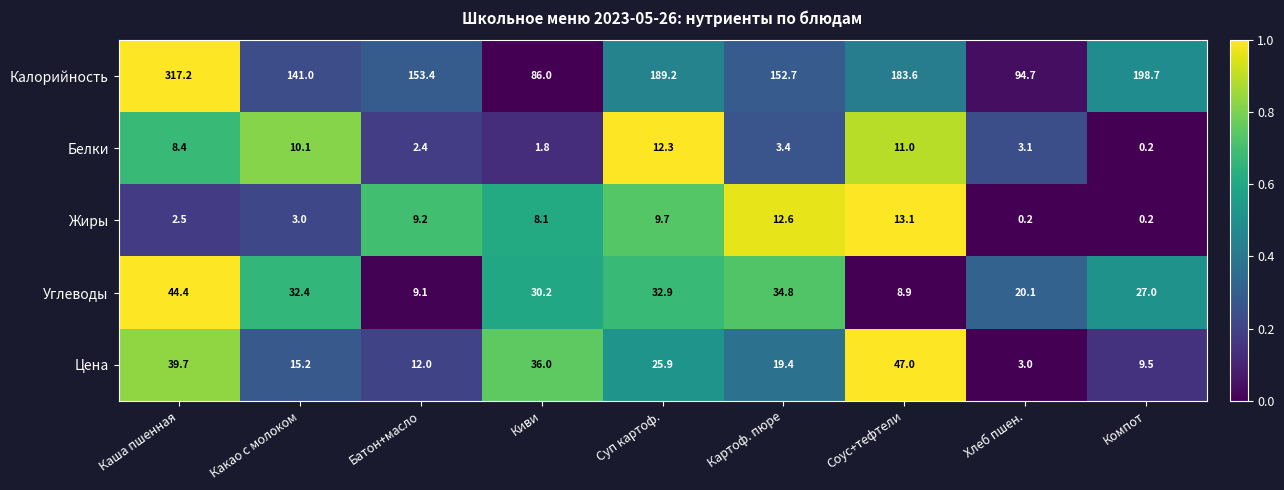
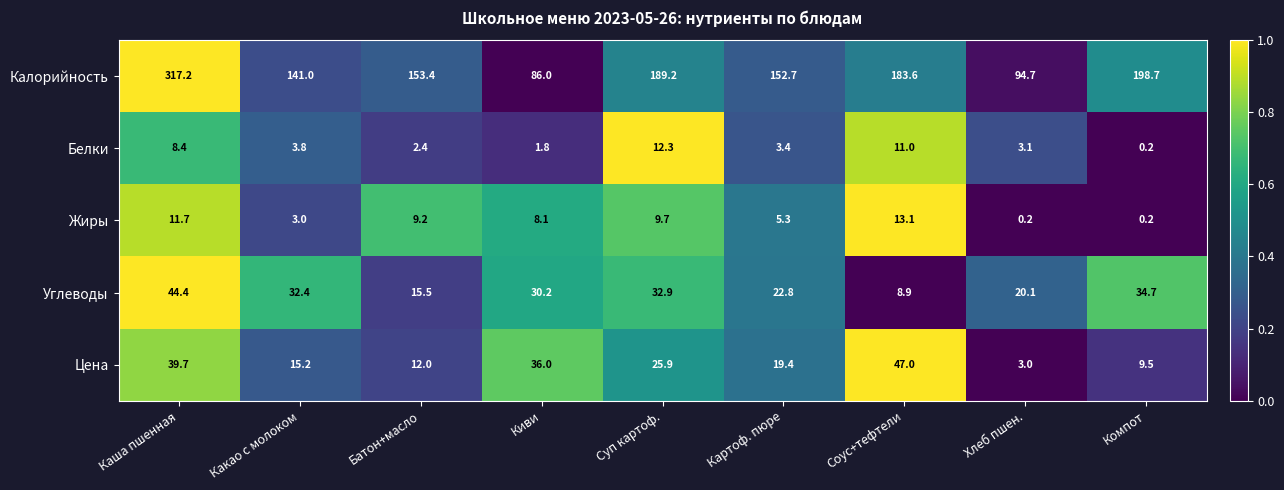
  {
    "Калорийность": {
      "Каша пшенная": 317.2,
      "Какао с молоком": 141.0,
      "Батон+масло": 153.4,
      "Киви": 86.0,
      "Суп картоф.": 189.2,
      "Картоф. пюре": 152.7,
      "Соус+тефтели": 183.6,
      "Хлеб пшен.": 94.7,
      "Компот": 198.7
    },
    "Белки": {
      "Каша пшенная": 8.4,
-     "Какао с молоком": 10.1,
+     "Какао с молоком": 3.8,
      "Батон+масло": 2.4,
      "Киви": 1.8,
      "Суп картоф.": 12.3,
      "Картоф. пюре": 3.4,
      "Соус+тефтели": 11.0,
      "Хлеб пшен.": 3.1,
      "Компот": 0.2
    },
    "Жиры": {
-     "Каша пшенная": 2.5,
+     "Каша пшенная": 11.7,
      "Какао с молоком": 3.0,
      "Батон+масло": 9.2,
      "Киви": 8.1,
      "Суп картоф.": 9.7,
-     "Картоф. пюре": 12.6,
+     "Картоф. пюре": 5.3,
      "Соус+тефтели": 13.1,
      "Хлеб пшен.": 0.2,
      "Компот": 0.2
    },
    "Углеводы": {
      "Каша пшенная": 44.4,
      "Какао с молоком": 32.4,
-     "Батон+масло": 9.1,
+     "Батон+масло": 15.5,
      "Киви": 30.2,
      "Суп картоф.": 32.9,
-     "Картоф. пюре": 34.8,
+     "Картоф. пюре": 22.8,
      "Соус+тефтели": 8.9,
      "Хлеб пшен.": 20.1,
-     "Компот": 27.0
+     "Компот": 34.7
    },
    "Цена": {
      "Каша пшенная": 39.7,
      "Какао с молоком": 15.2,
      "Батон+масло": 12.0,
      "Киви": 36.0,
      "Суп картоф.": 25.9,
      "Картоф. пюре": 19.4,
      "Соус+тефтели": 47.0,
      "Хлеб пшен.": 3.0,
      "Компот": 9.5
    }
  }
